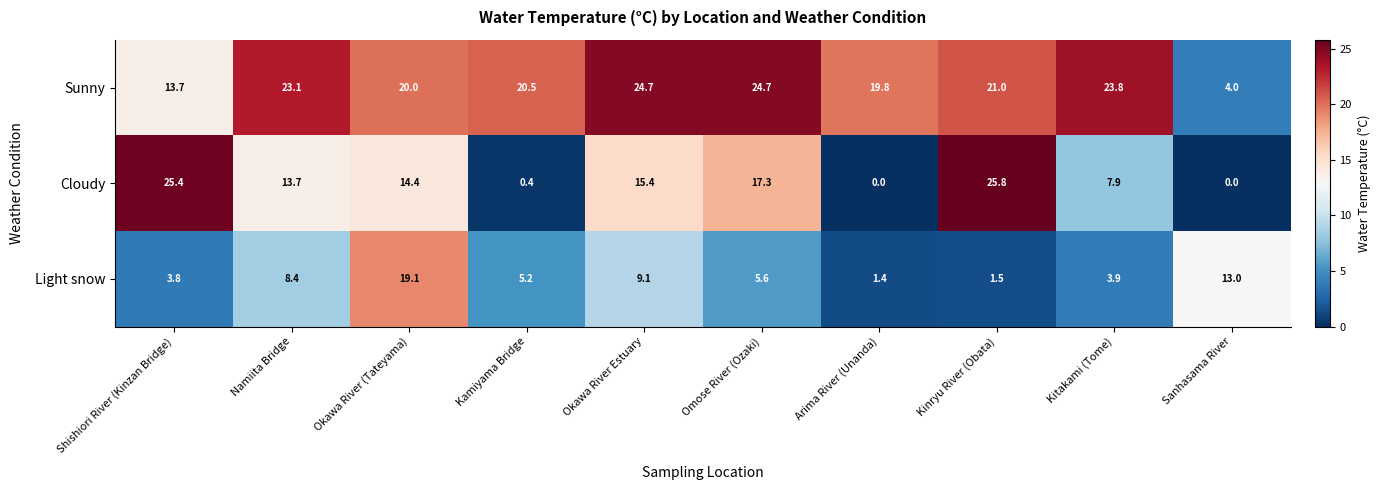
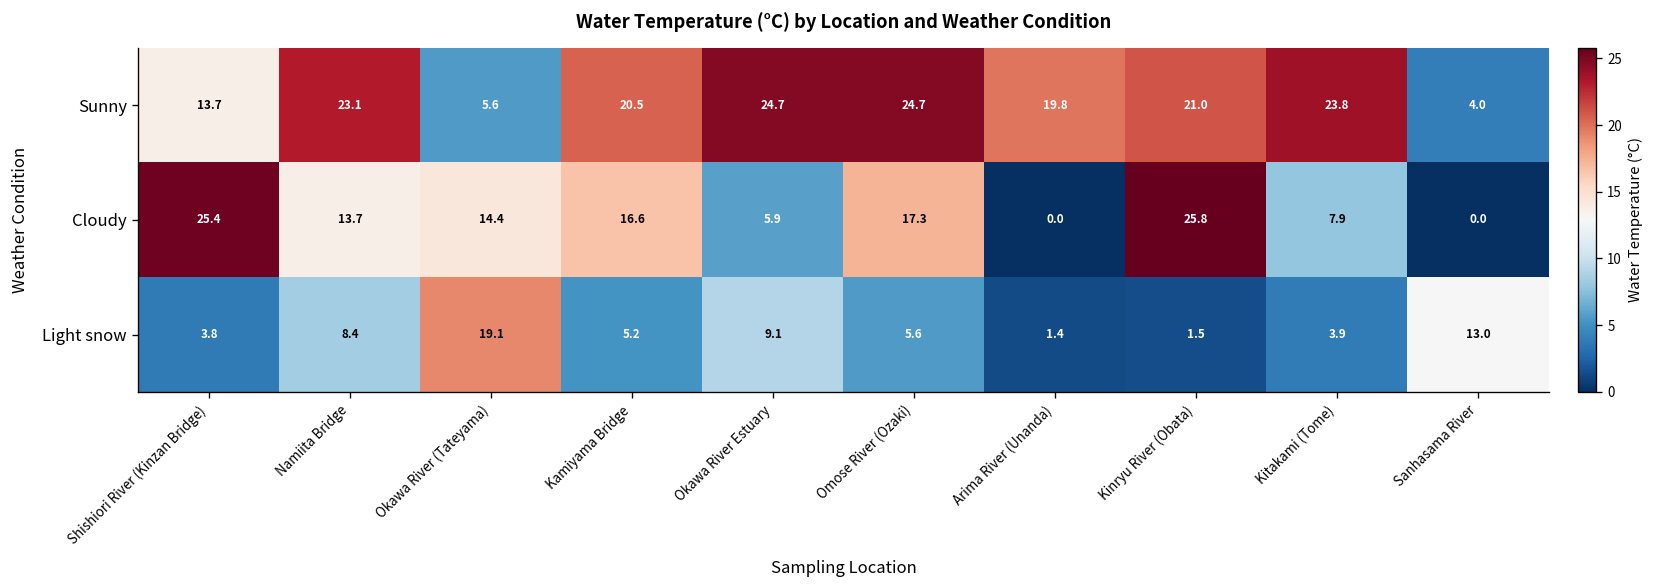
  {
    "Sunny": {
      "Shishiori River (Kinzan Bridge)": 13.7,
      "Namiita Bridge": 23.1,
-     "Okawa River (Tateyama)": 20.0,
+     "Okawa River (Tateyama)": 5.6,
      "Kamiyama Bridge": 20.5,
      "Okawa River Estuary": 24.7,
      "Omose River (Ozaki)": 24.7,
      "Arima River (Unanda)": 19.8,
      "Kinryu River (Obata)": 21.0,
      "Kitakami (Tome)": 23.8,
      "Sanhasama River": 4.0
    },
    "Cloudy": {
      "Shishiori River (Kinzan Bridge)": 25.4,
      "Namiita Bridge": 13.7,
      "Okawa River (Tateyama)": 14.4,
-     "Kamiyama Bridge": 0.4,
-     "Okawa River Estuary": 15.4,
+     "Kamiyama Bridge": 16.6,
+     "Okawa River Estuary": 5.9,
      "Omose River (Ozaki)": 17.3,
      "Arima River (Unanda)": 0.0,
      "Kinryu River (Obata)": 25.8,
      "Kitakami (Tome)": 7.9,
      "Sanhasama River": 0.0
    },
    "Light snow": {
      "Shishiori River (Kinzan Bridge)": 3.8,
      "Namiita Bridge": 8.4,
      "Okawa River (Tateyama)": 19.1,
      "Kamiyama Bridge": 5.2,
      "Okawa River Estuary": 9.1,
      "Omose River (Ozaki)": 5.6,
      "Arima River (Unanda)": 1.4,
      "Kinryu River (Obata)": 1.5,
      "Kitakami (Tome)": 3.9,
      "Sanhasama River": 13.0
    }
  }
